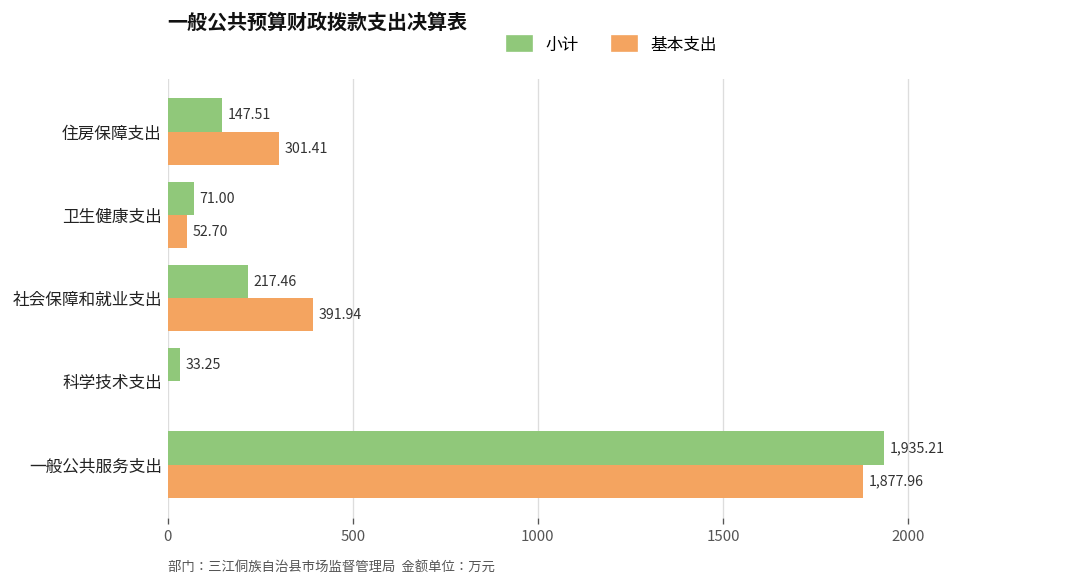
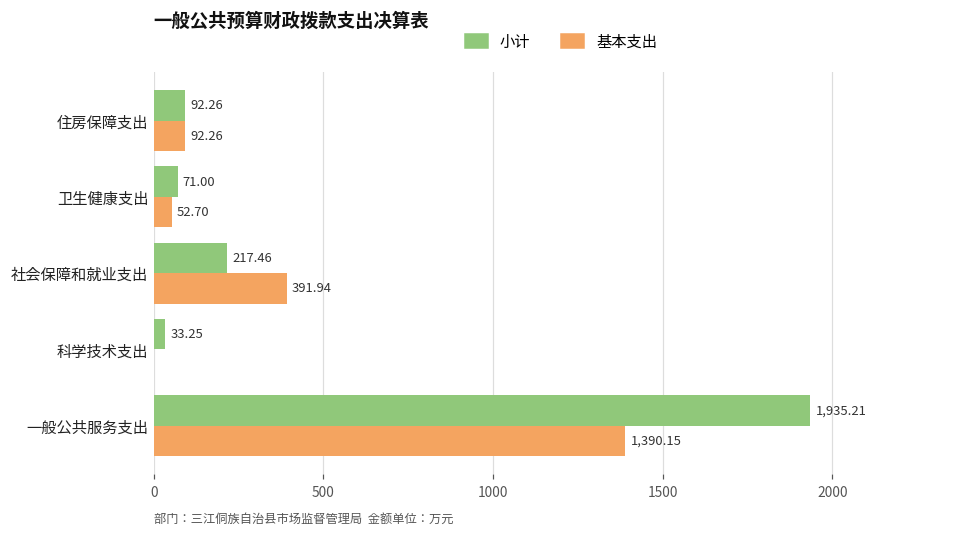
  {
    "小计": {
-     "住房保障支出": "147.51",
+     "住房保障支出": "92.26",
      "卫生健康支出": "71.00",
      "社会保障和就业支出": "217.46",
      "科学技术支出": "33.25",
      "一般公共服务支出": "1,935.21"
    },
    "基本支出": {
-     "住房保障支出": "301.41",
+     "住房保障支出": "92.26",
      "卫生健康支出": "52.70",
      "社会保障和就业支出": "391.94",
-     "一般公共服务支出": "1,877.96"
+     "一般公共服务支出": "1,390.15"
    }
  }
